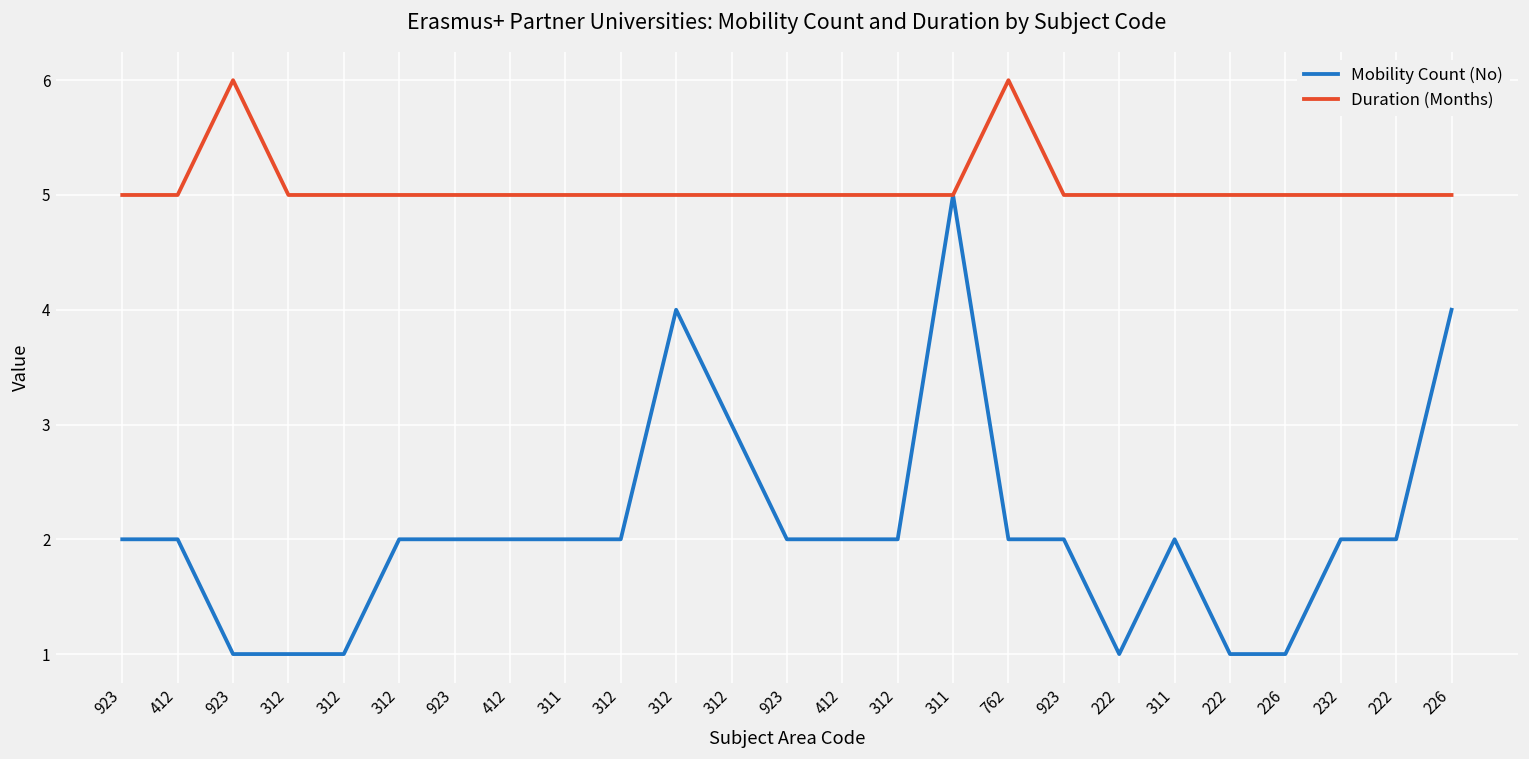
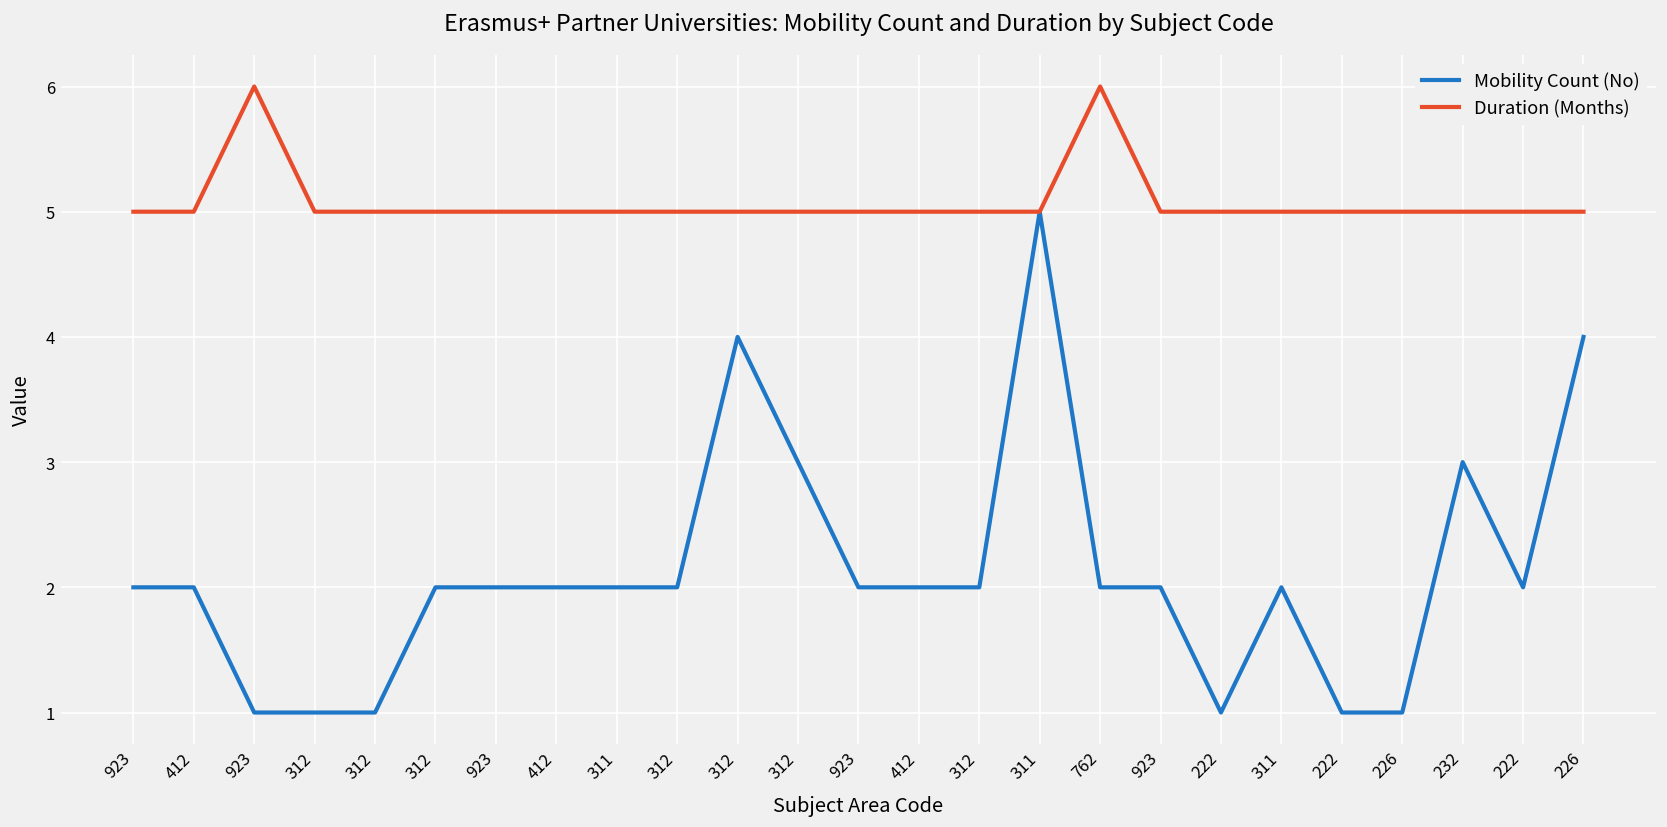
  {
    "Mobility Count (No)": {
      "762": 2,
-     "232": 2
+     "232": 3
    },
    "Duration (Months)": {
      "762": 6,
      "232": 5
    }
  }
